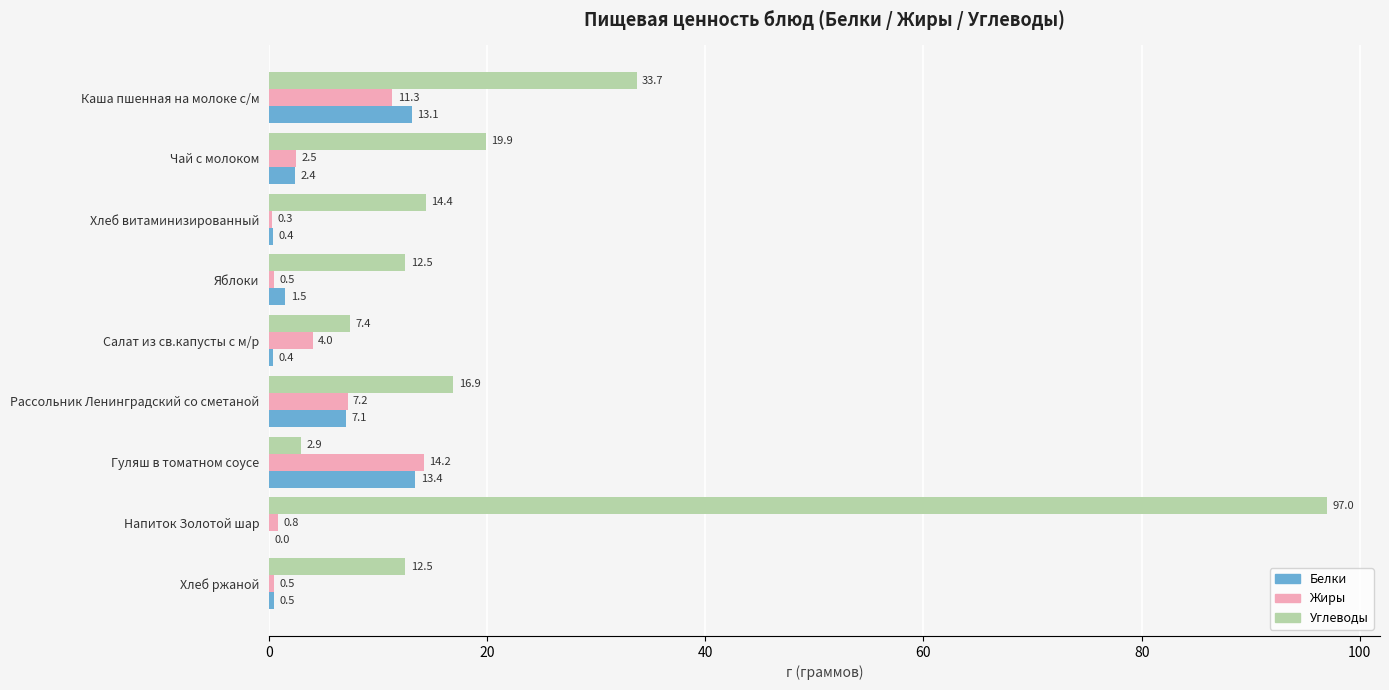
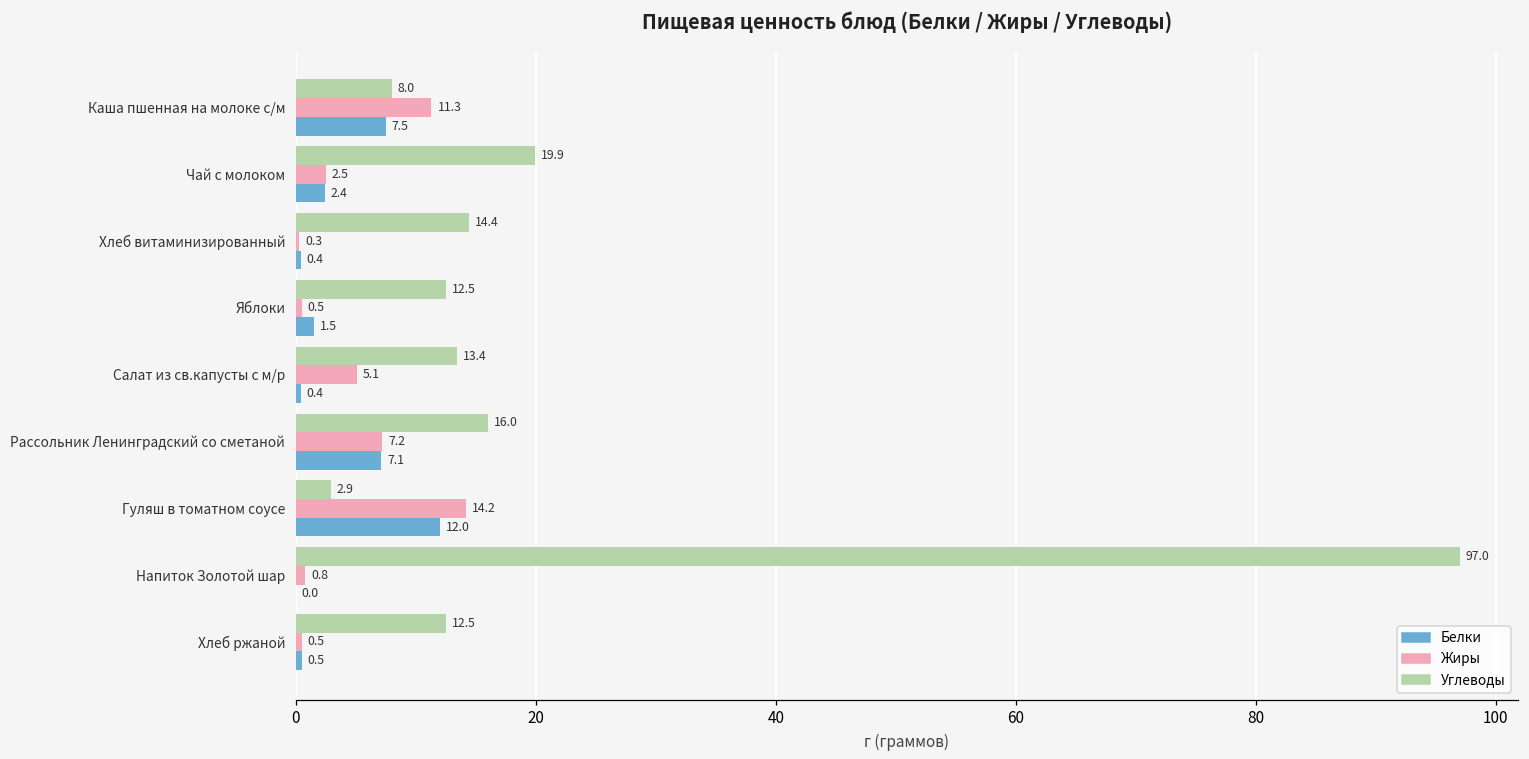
  {
    "Белки": {
-     "Каша пшенная на молоке с/м": 13.1,
+     "Каша пшенная на молоке с/м": 7.5,
      "Чай с молоком": 2.4,
      "Хлеб витаминизированный": 0.4,
      "Яблоки": 1.5,
      "Салат из св.капусты с м/р": 0.4,
      "Рассольник Ленинградский со сметаной": 7.1,
-     "Гуляш в томатном соусе": 13.4,
+     "Гуляш в томатном соусе": 12.0,
      "Напиток Золотой шар": 0.0,
      "Хлеб ржаной": 0.5
    },
    "Жиры": {
      "Каша пшенная на молоке с/м": 11.3,
      "Чай с молоком": 2.5,
      "Хлеб витаминизированный": 0.3,
      "Яблоки": 0.5,
-     "Салат из св.капусты с м/р": 4.0,
+     "Салат из св.капусты с м/р": 5.1,
      "Рассольник Ленинградский со сметаной": 7.2,
      "Гуляш в томатном соусе": 14.2,
      "Напиток Золотой шар": 0.8,
      "Хлеб ржаной": 0.5
    },
    "Углеводы": {
-     "Каша пшенная на молоке с/м": 33.7,
+     "Каша пшенная на молоке с/м": 8.0,
      "Чай с молоком": 19.9,
      "Хлеб витаминизированный": 14.4,
      "Яблоки": 12.5,
-     "Салат из св.капусты с м/р": 7.4,
-     "Рассольник Ленинградский со сметаной": 16.9,
+     "Салат из св.капусты с м/р": 13.4,
+     "Рассольник Ленинградский со сметаной": 16.0,
      "Гуляш в томатном соусе": 2.9,
      "Напиток Золотой шар": 97.0,
      "Хлеб ржаной": 12.5
    }
  }
